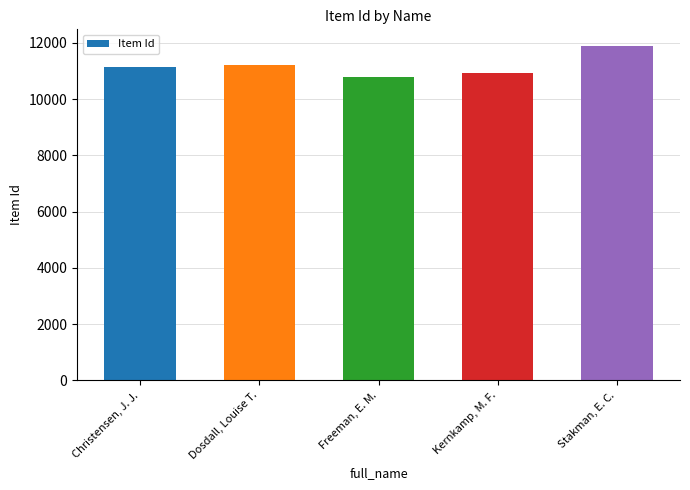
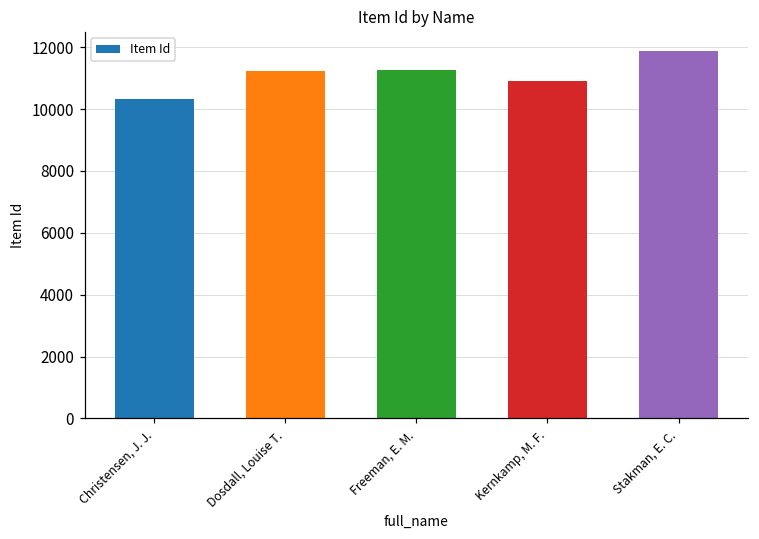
  {
-   "Christensen, J. J.": 11100,
+   "Christensen, J. J.": 10300,
    "Dosdall, Louise T.": 11200,
-   "Freeman, E. M.": 10800,
+   "Freeman, E. M.": 11300,
    "Kernkamp, M. F.": 10900,
    "Stakman, E. C.": 11900
  }
